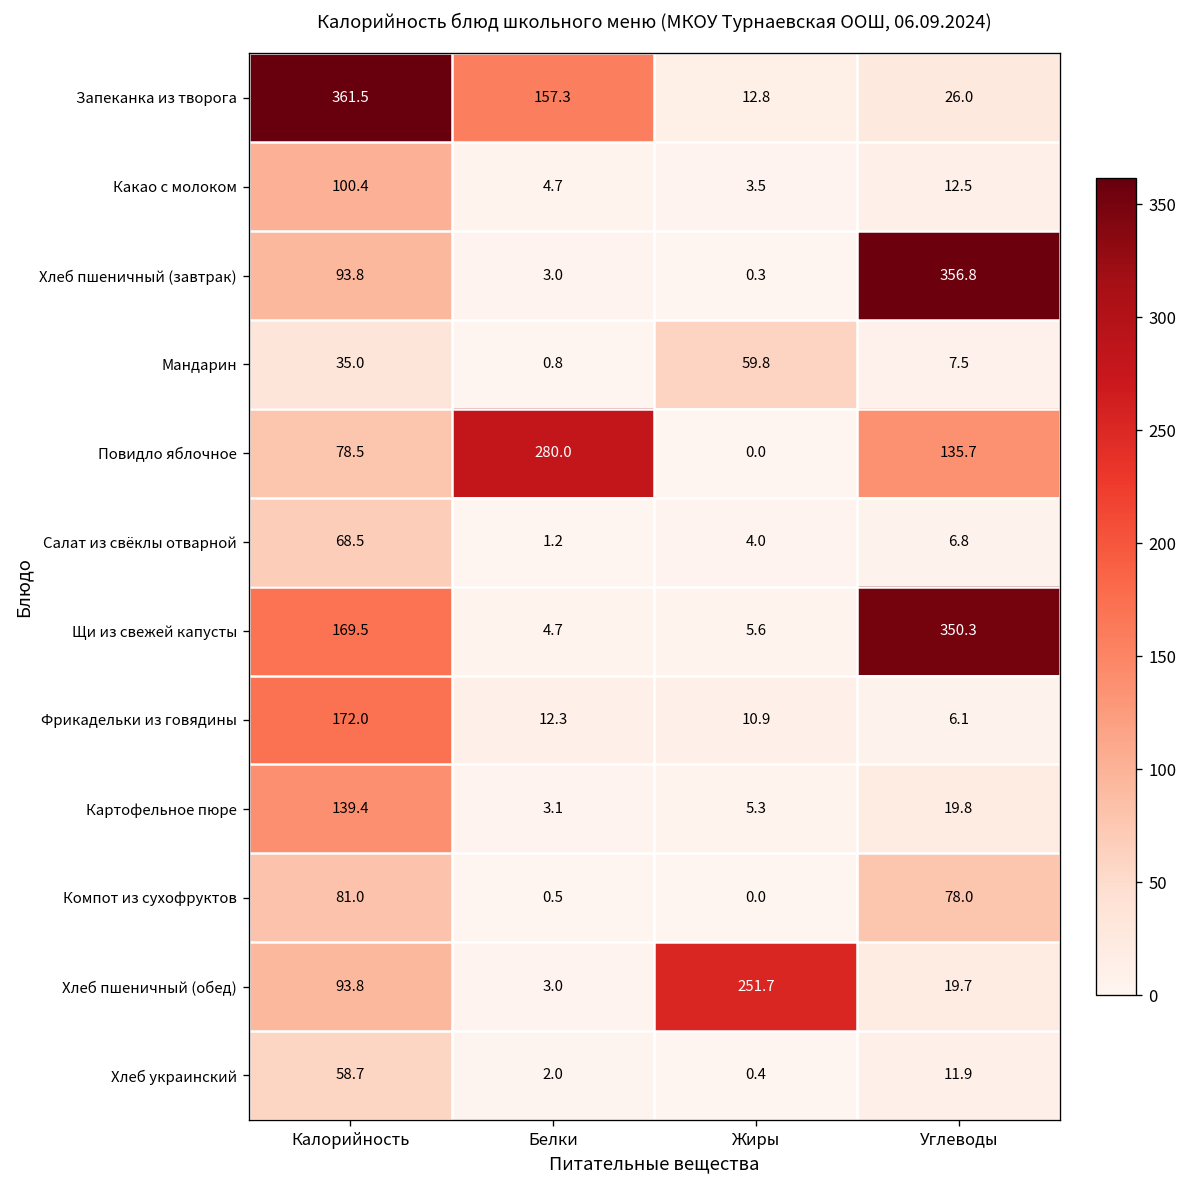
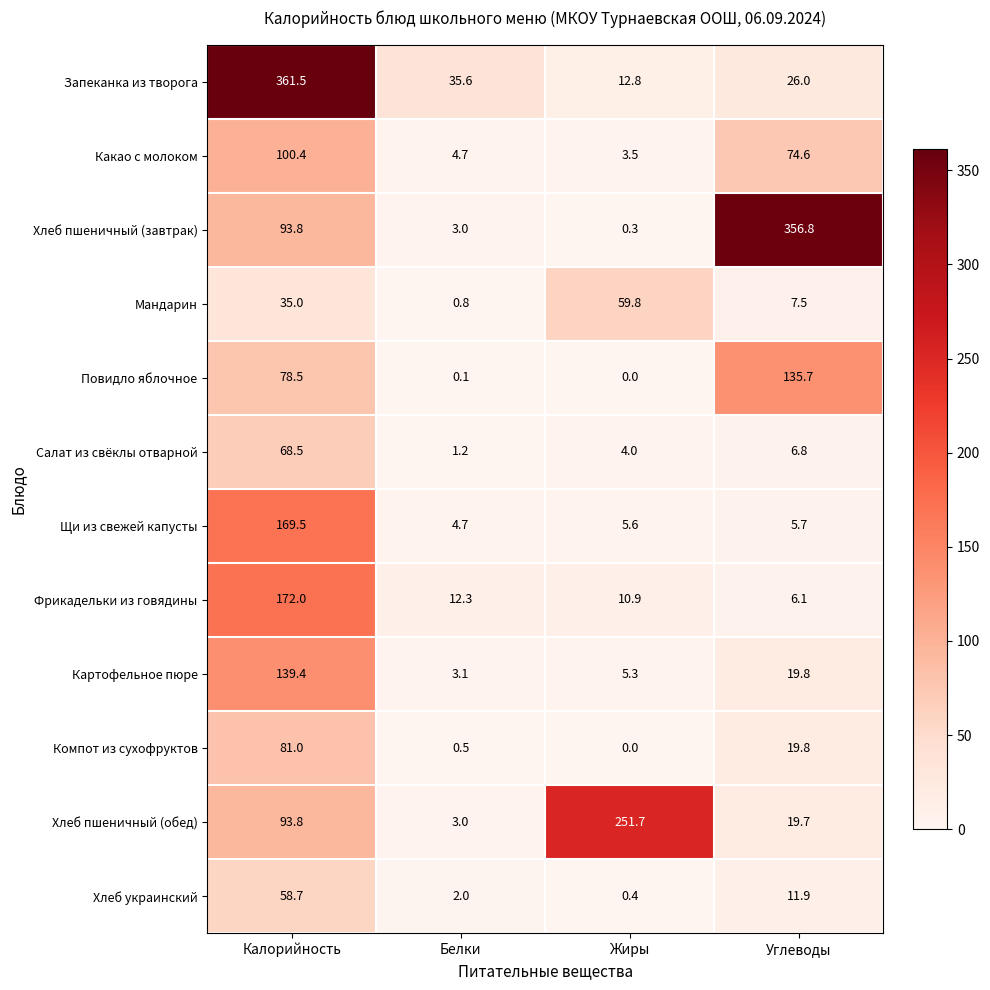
  {
    "Запеканка из творога": {
      "Калорийность": 361.5,
-     "Белки": 157.3,
+     "Белки": 35.6,
      "Жиры": 12.8,
      "Углеводы": 26.0
    },
    "Какао с молоком": {
      "Калорийность": 100.4,
      "Белки": 4.7,
      "Жиры": 3.5,
-     "Углеводы": 12.5
+     "Углеводы": 74.6
    },
    "Хлеб пшеничный (завтрак)": {
      "Калорийность": 93.8,
      "Белки": 3.0,
      "Жиры": 0.3,
      "Углеводы": 356.8
    },
    "Мандарин": {
      "Калорийность": 35.0,
      "Белки": 0.8,
      "Жиры": 59.8,
      "Углеводы": 7.5
    },
    "Повидло яблочное": {
      "Калорийность": 78.5,
-     "Белки": 280.0,
+     "Белки": 0.1,
      "Жиры": 0.0,
      "Углеводы": 135.7
    },
    "Салат из свёклы отварной": {
      "Калорийность": 68.5,
      "Белки": 1.2,
      "Жиры": 4.0,
      "Углеводы": 6.8
    },
    "Щи из свежей капусты": {
      "Калорийность": 169.5,
      "Белки": 4.7,
      "Жиры": 5.6,
-     "Углеводы": 350.3
+     "Углеводы": 5.7
    },
    "Фрикадельки из говядины": {
      "Калорийность": 172.0,
      "Белки": 12.3,
      "Жиры": 10.9,
      "Углеводы": 6.1
    },
    "Картофельное пюре": {
      "Калорийность": 139.4,
      "Белки": 3.1,
      "Жиры": 5.3,
      "Углеводы": 19.8
    },
    "Компот из сухофруктов": {
      "Калорийность": 81.0,
      "Белки": 0.5,
      "Жиры": 0.0,
-     "Углеводы": 78.0
+     "Углеводы": 19.8
    },
    "Хлеб пшеничный (обед)": {
      "Калорийность": 93.8,
      "Белки": 3.0,
      "Жиры": 251.7,
      "Углеводы": 19.7
    },
    "Хлеб украинский": {
      "Калорийность": 58.7,
      "Белки": 2.0,
      "Жиры": 0.4,
      "Углеводы": 11.9
    }
  }
